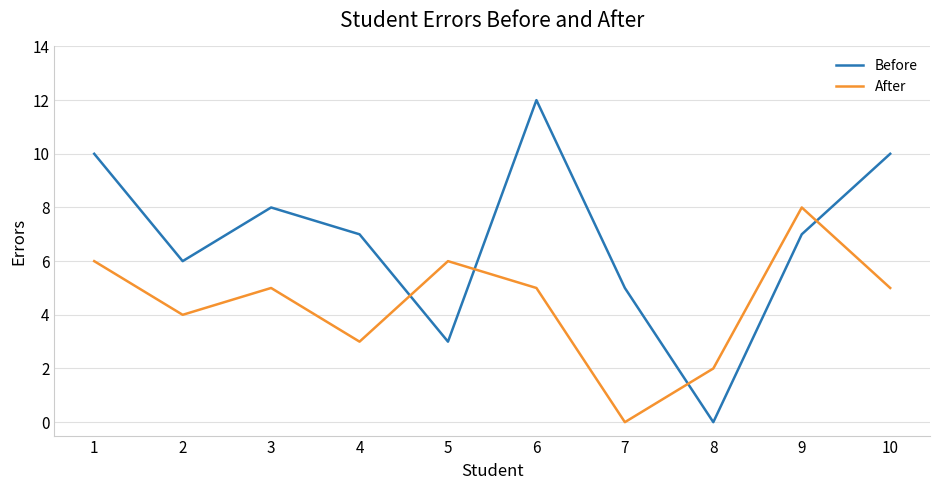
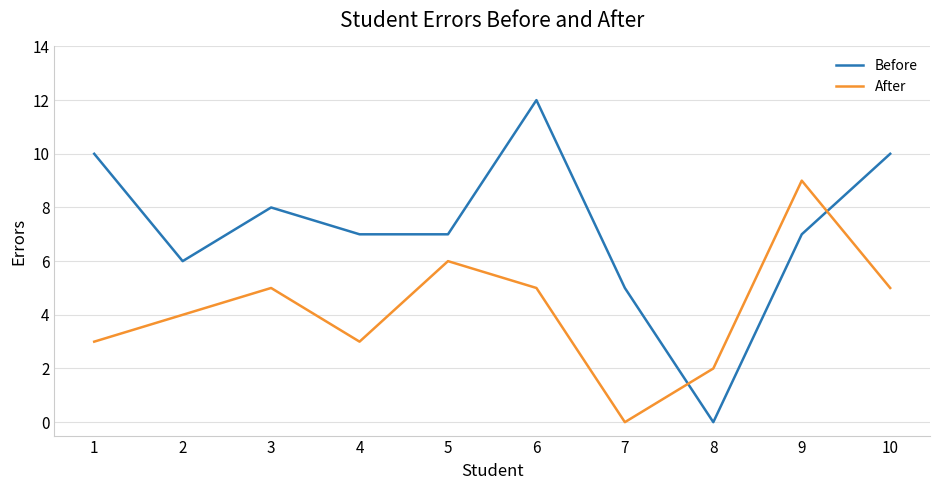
  {
    "Before": {
      "1": 10,
      "2": 6,
      "3": 8,
      "4": 7,
-     "5": 3,
+     "5": 7,
      "6": 12,
      "7": 5,
      "8": 0,
      "9": 7,
      "10": 10
    },
    "After": {
-     "1": 6,
+     "1": 3,
      "2": 4,
      "3": 5,
      "4": 3,
      "5": 6,
      "6": 5,
      "7": 0,
      "8": 2,
-     "9": 8,
+     "9": 9,
      "10": 5
    }
  }
